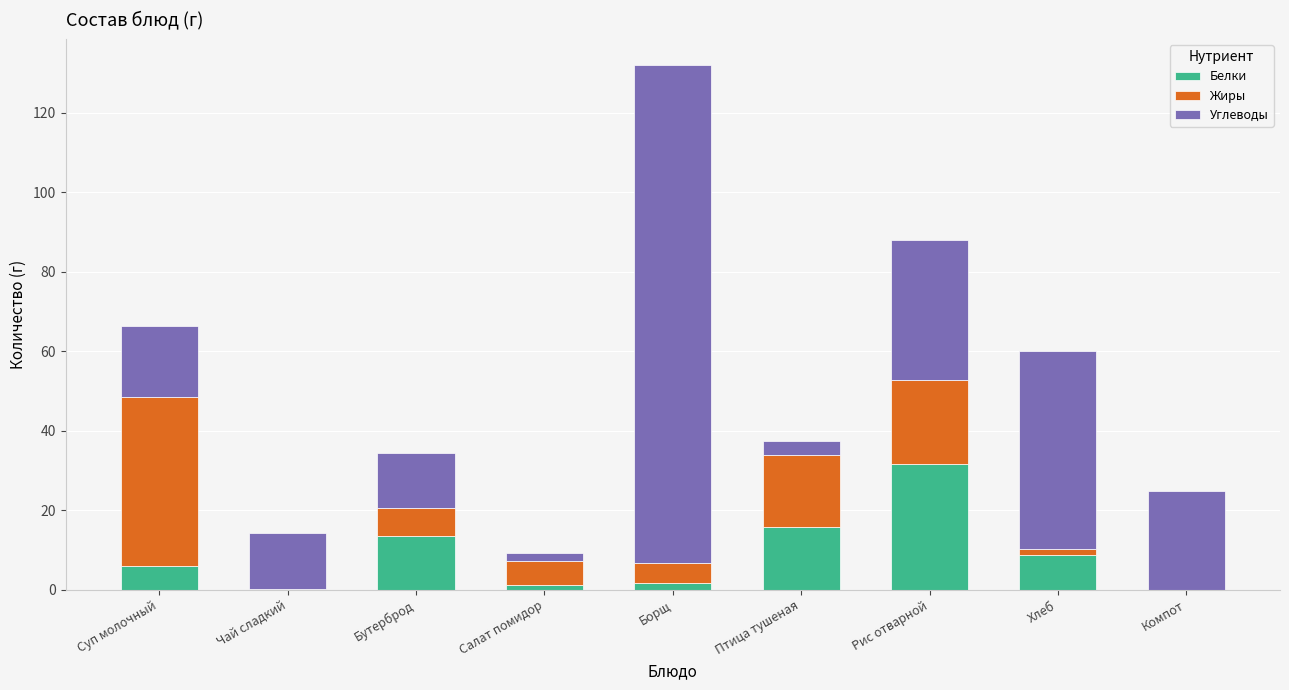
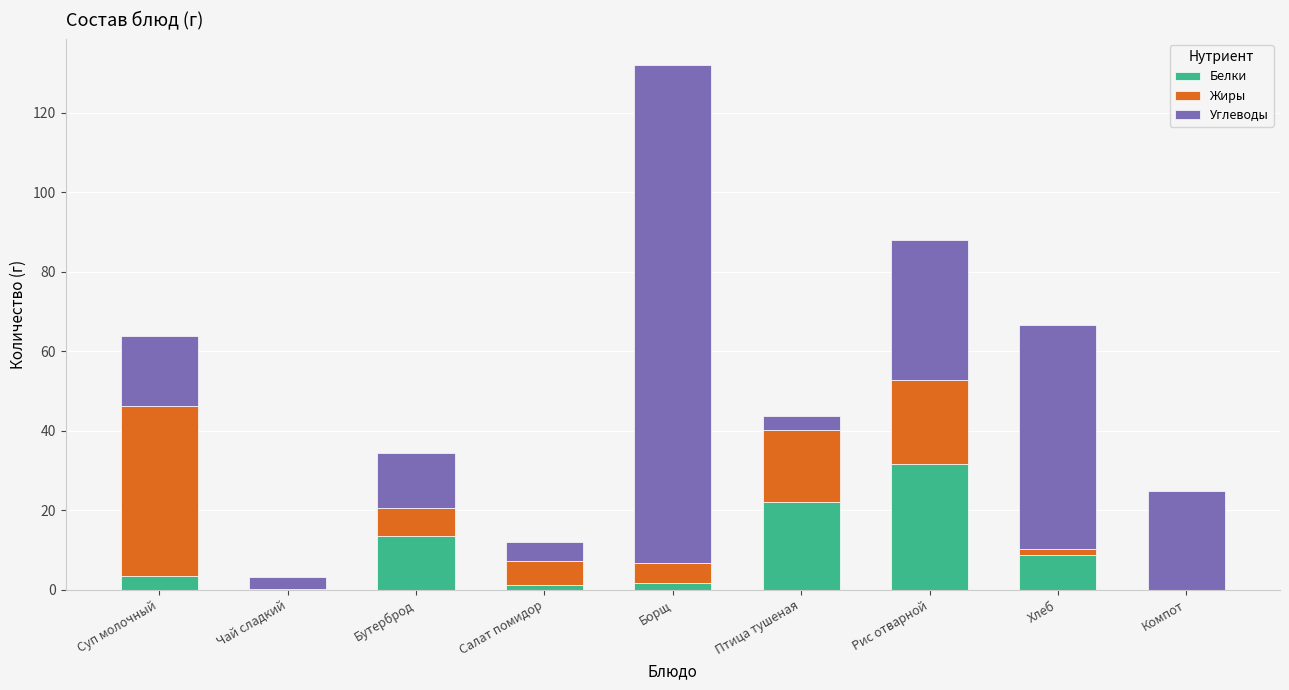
  {
    "Белки": {
-     "Суп молочный": 6,
+     "Суп молочный": 3,
      "Бутерброд": 14,
      "Салат помидор": 1,
      "Борщ": 2,
-     "Птица тушеная": 16,
+     "Птица тушеная": 22,
      "Рис отварной": 32,
      "Хлеб": 9
    },
    "Жиры": {
      "Суп молочный": 43,
      "Чай сладкий": 0,
      "Бутерброд": 7,
      "Салат помидор": 6,
      "Борщ": 5,
      "Птица тушеная": 18,
      "Рис отварной": 21,
      "Хлеб": 2,
      "Компот": 0
    },
    "Углеводы": {
      "Суп молочный": 18,
-     "Чай сладкий": 14,
+     "Чай сладкий": 3,
      "Бутерброд": 14,
-     "Салат помидор": 2,
+     "Салат помидор": 5,
      "Борщ": 125,
      "Птица тушеная": 3,
      "Рис отварной": 35,
-     "Хлеб": 50,
+     "Хлеб": 56,
      "Компот": 25
    }
  }
